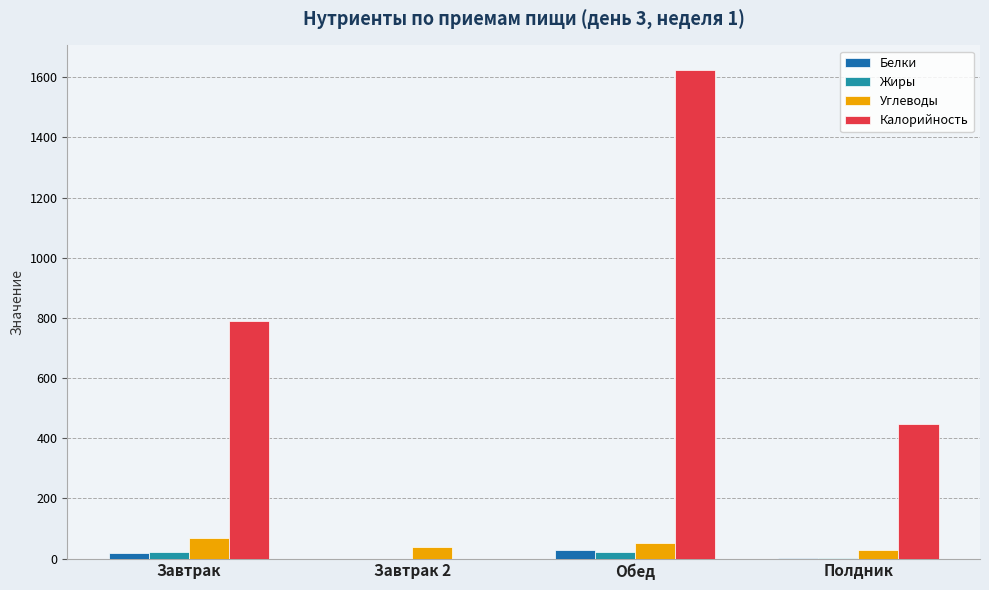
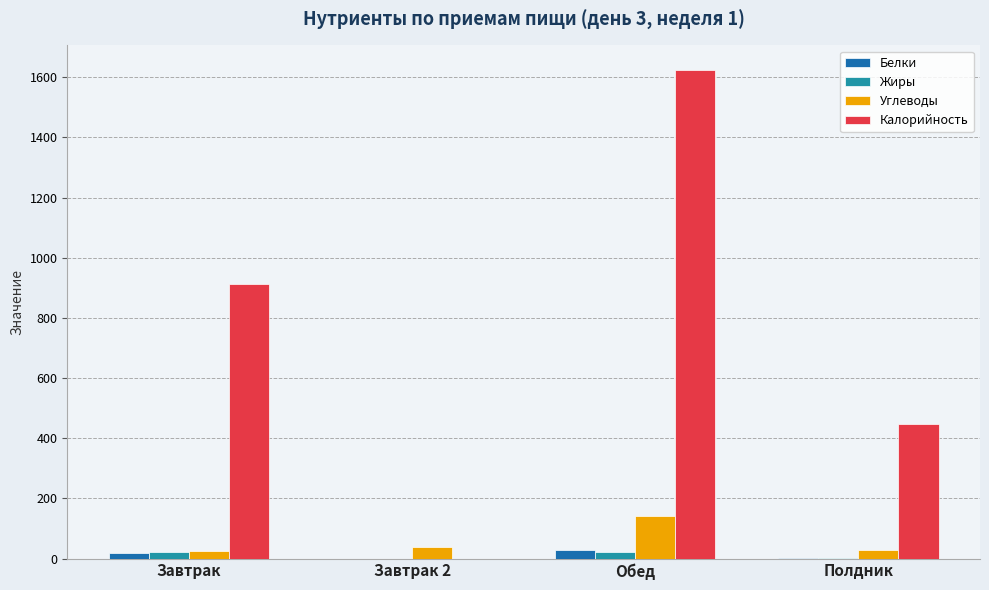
  {
    "Углеводы": {
-     "Завтрак": 70,
+     "Завтрак": 20,
      "Завтрак 2": 40,
-     "Обед": 50,
+     "Обед": 140,
      "Полдник": 30
    },
    "Калорийность": {
-     "Завтрак": 790,
+     "Завтрак": 910,
      "Завтрак 2": 0,
      "Обед": 1620,
      "Полдник": 450
    }
  }
